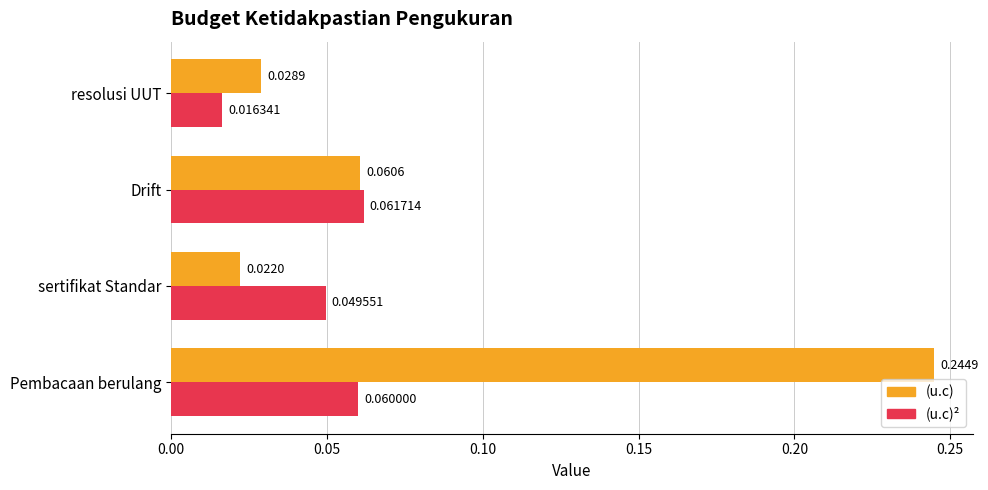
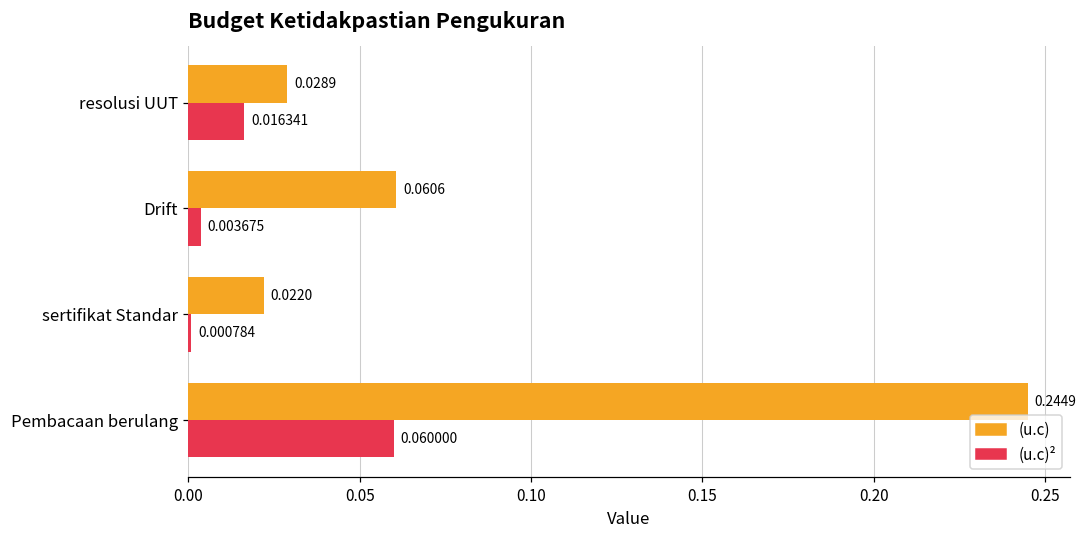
  {
    "(u.c)": {
      "resolusi UUT": 0.0289,
      "Drift": 0.0606,
      "sertifikat Standar": 0.0220,
      "Pembacaan berulang": 0.2449
    },
    "(u.c)²": {
      "resolusi UUT": 0.016341,
-     "Drift": 0.061714,
-     "sertifikat Standar": 0.049551,
+     "Drift": 0.003675,
+     "sertifikat Standar": 0.000784,
      "Pembacaan berulang": 0.060000
    }
  }
